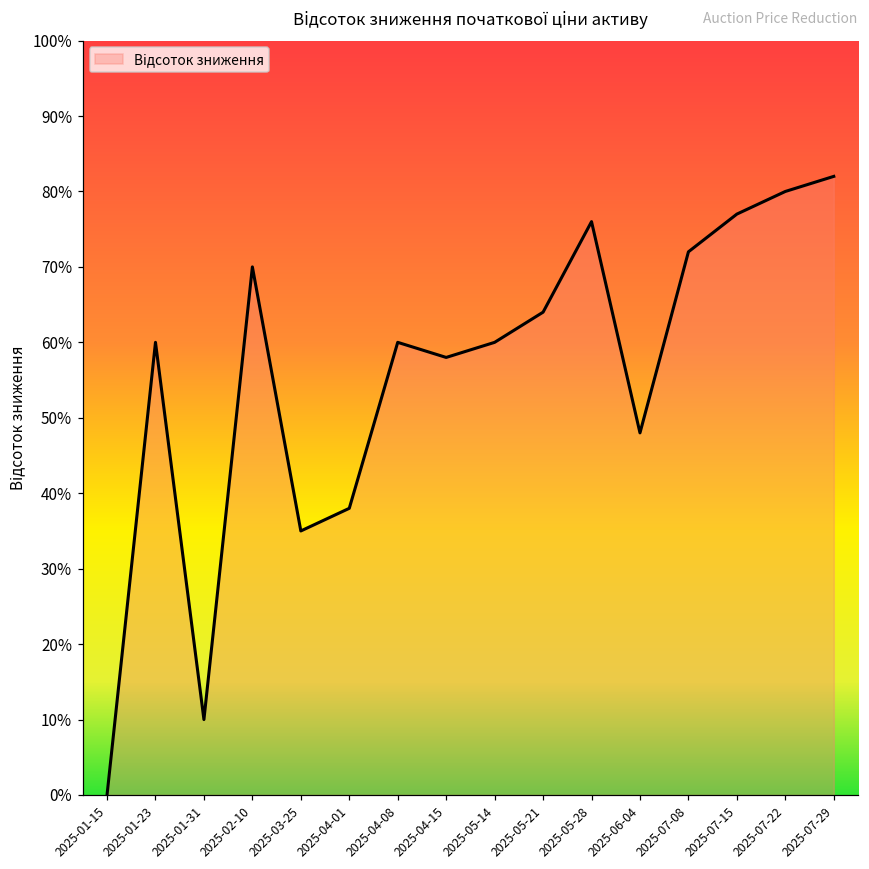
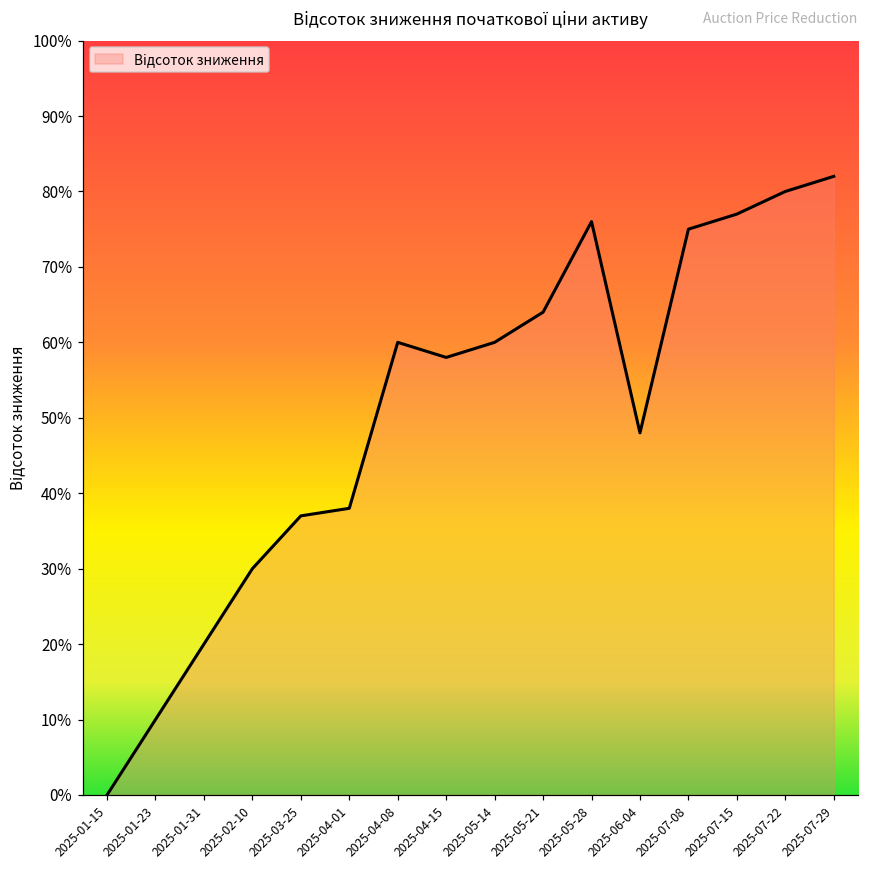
  {
    "2025-01-15": "0%",
-   "2025-01-23": "60%",
-   "2025-01-31": "10%",
-   "2025-02-10": "70%",
-   "2025-03-25": "35%",
+   "2025-01-23": "10%",
+   "2025-01-31": "20%",
+   "2025-02-10": "30%",
+   "2025-03-25": "37%",
    "2025-04-01": "38%",
    "2025-04-08": "60%",
    "2025-04-15": "58%",
    "2025-05-14": "60%",
    "2025-05-21": "64%",
    "2025-05-28": "76%",
    "2025-06-04": "48%",
-   "2025-07-08": "72%",
+   "2025-07-08": "75%",
    "2025-07-15": "77%",
    "2025-07-22": "80%",
    "2025-07-29": "82%"
  }
